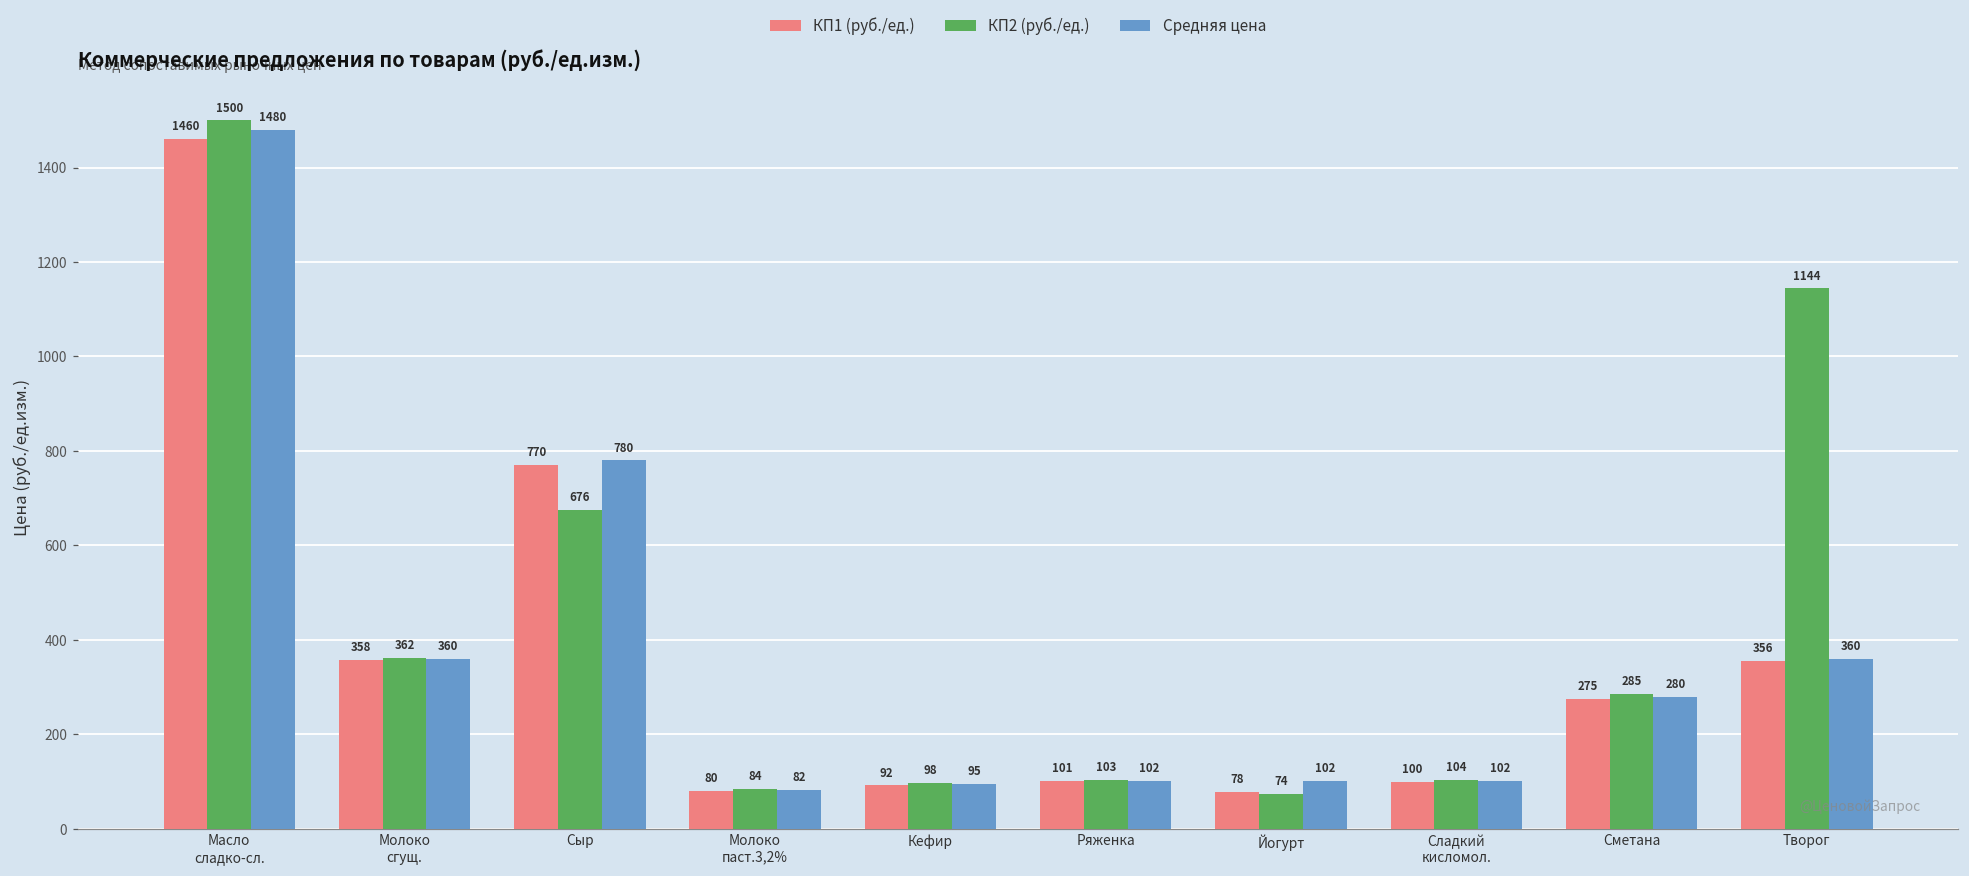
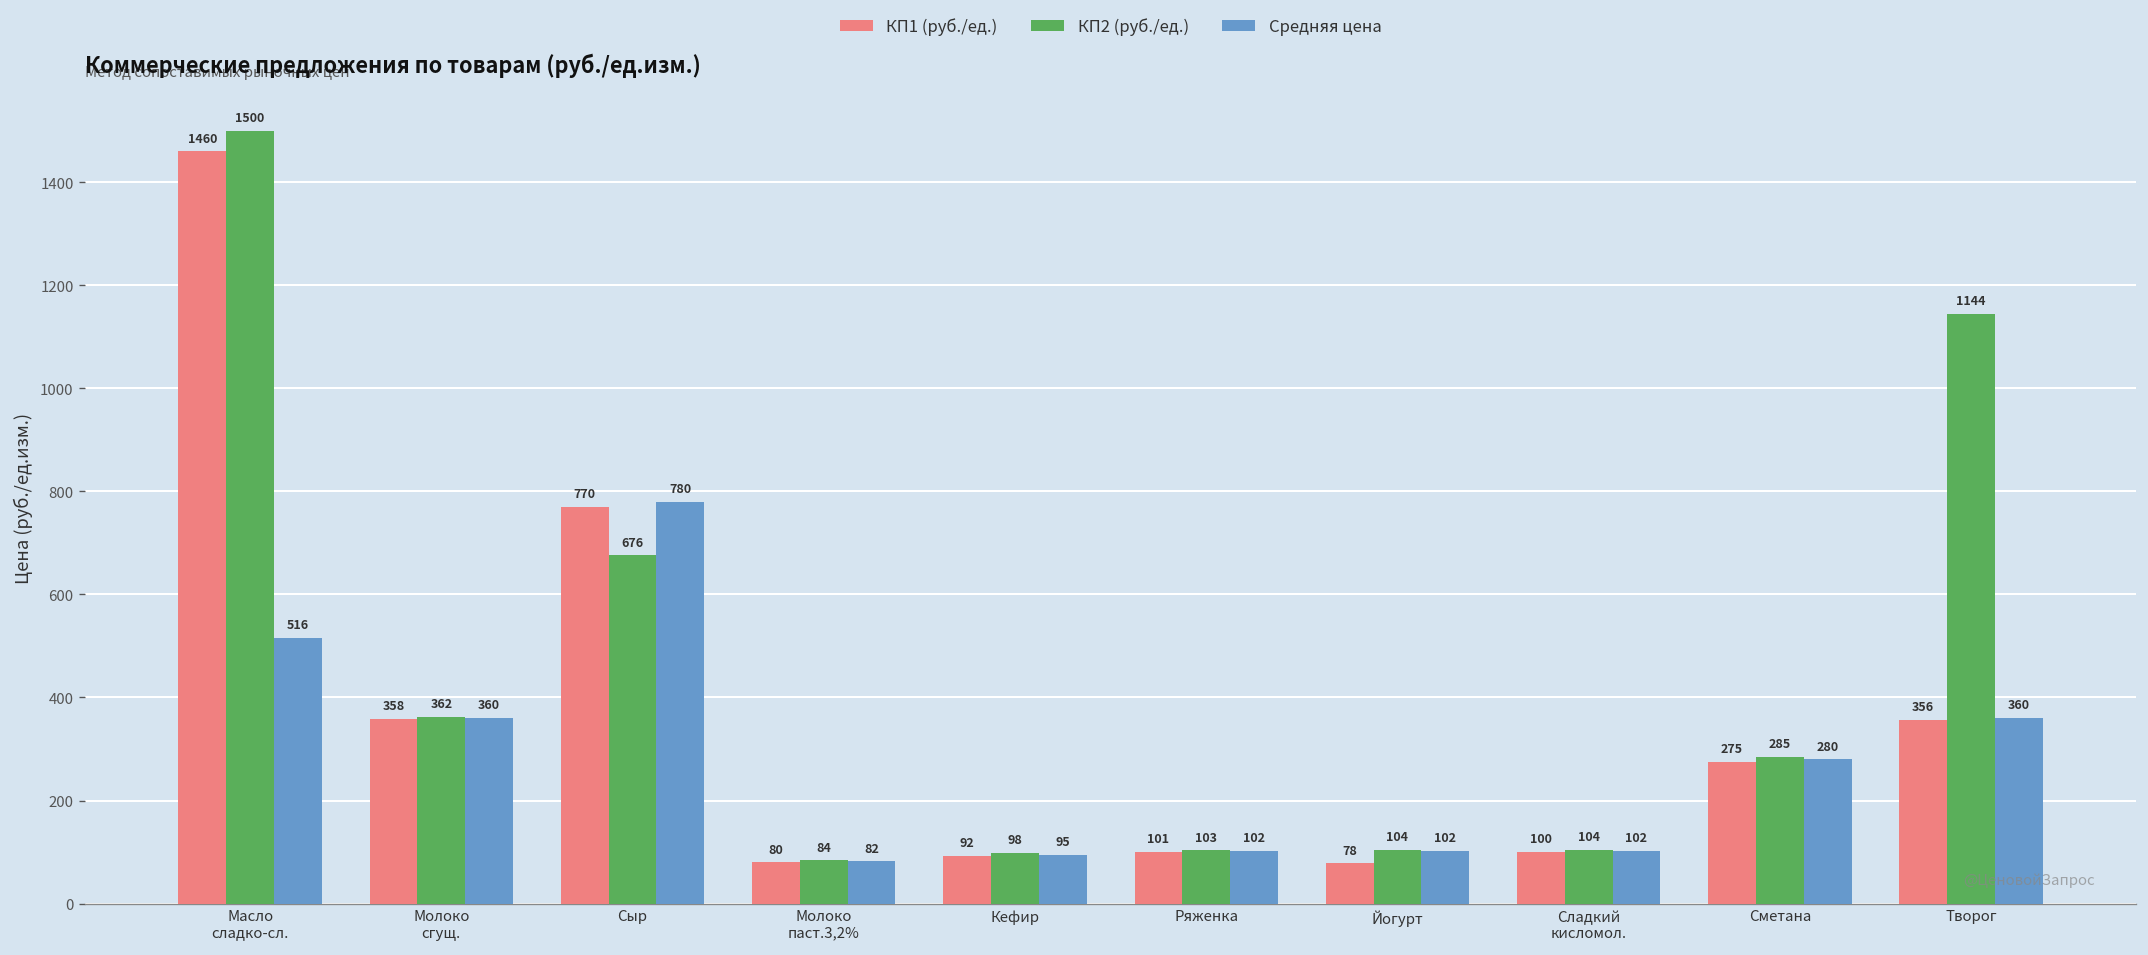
  {
    "КП1 (руб./ед.)": {
      "Масло сладко-сл.": 1460,
      "Молоко сгущ.": 358,
      "Сыр": 770,
      "Молоко паст.3,2%": 80,
      "Кефир": 92,
      "Ряженка": 101,
      "Йогурт": 78,
      "Сладкий кисломол.": 100,
      "Сметана": 275,
      "Творог": 356
    },
    "КП2 (руб./ед.)": {
      "Масло сладко-сл.": 1500,
      "Молоко сгущ.": 362,
      "Сыр": 676,
      "Молоко паст.3,2%": 84,
      "Кефир": 98,
      "Ряженка": 103,
-     "Йогурт": 74,
+     "Йогурт": 104,
      "Сладкий кисломол.": 104,
      "Сметана": 285,
      "Творог": 1144
    },
    "Средняя цена": {
-     "Масло сладко-сл.": 1480,
+     "Масло сладко-сл.": 516,
      "Молоко сгущ.": 360,
      "Сыр": 780,
      "Молоко паст.3,2%": 82,
      "Кефир": 95,
      "Ряженка": 102,
      "Йогурт": 102,
      "Сладкий кисломол.": 102,
      "Сметана": 280,
      "Творог": 360
    }
  }
